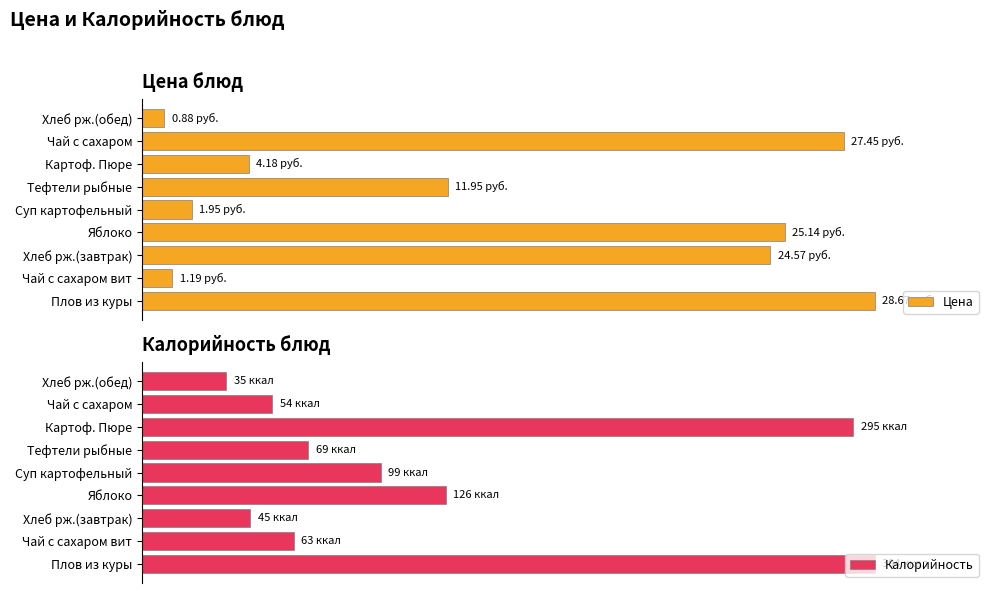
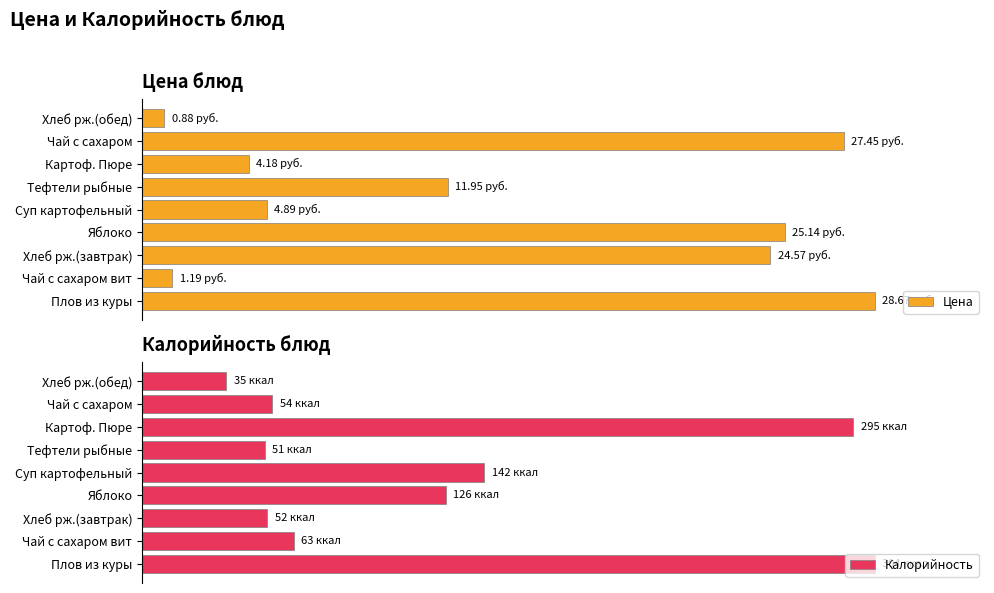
  {
    "Цена блюд": {
-     "Суп картофельный": 1.95
+     "Суп картофельный": 4.89
    },
    "Калорийность блюд": {
-     "Тефтели рыбные": 69,
-     "Суп картофельный": 99,
-     "Хлеб рж.(завтрак)": 45
+     "Тефтели рыбные": 51,
+     "Суп картофельный": 142,
+     "Хлеб рж.(завтрак)": 52
    }
  }
